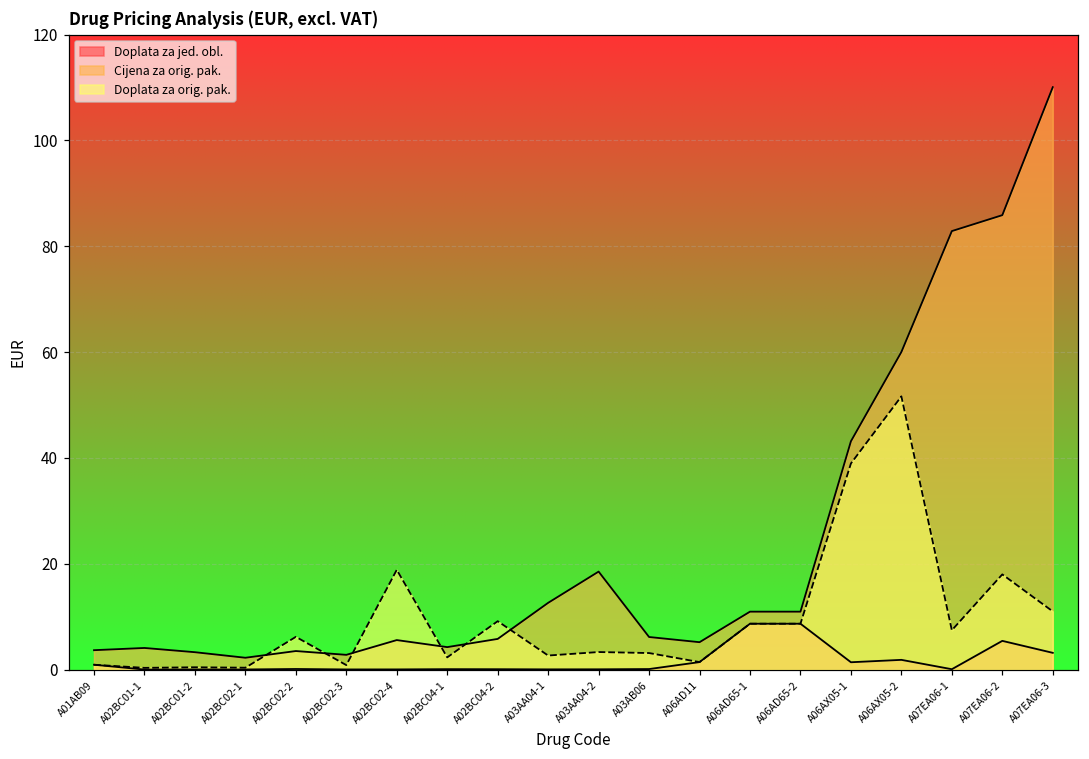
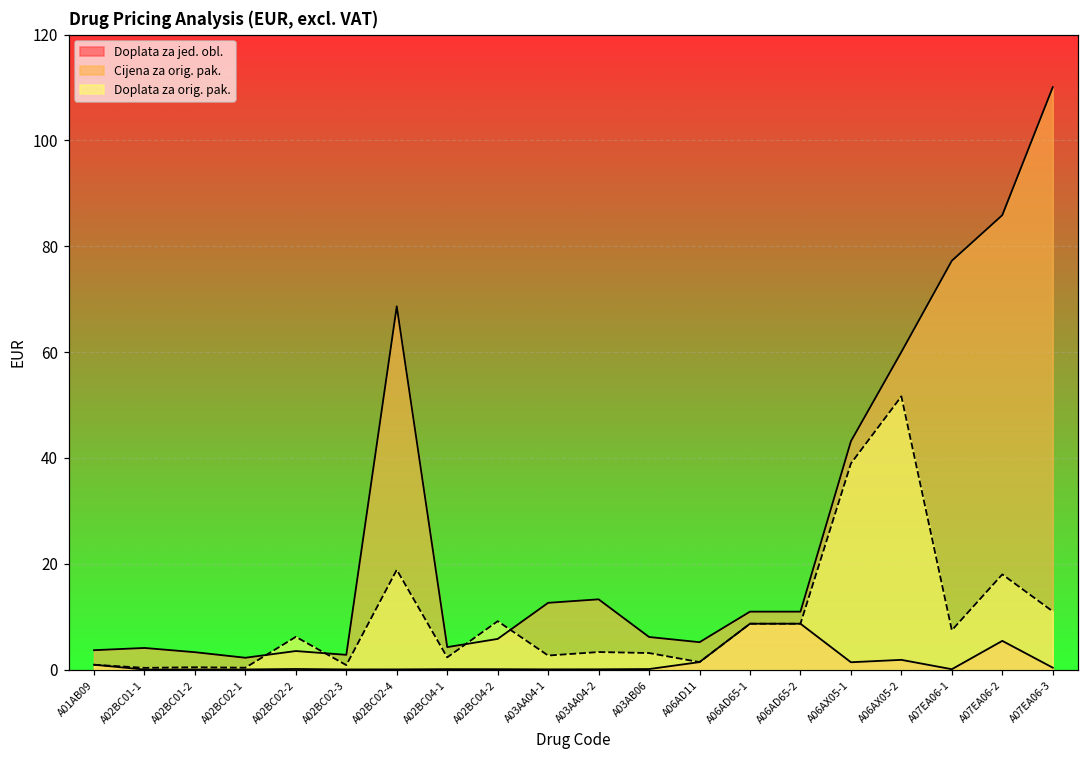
  {
    "Doplata za jed. obl.": {
      "A02BC02-2": 0,
      "A02BC02-3": 0,
      "A02BC02-4": 0,
      "A02BC04-1": 0,
      "A02BC04-2": 0,
      "A03AA04-1": 0,
      "A03AA04-2": 0,
      "A03AB06": 0,
      "A06AX05-1": 1,
      "A06AX05-2": 2,
      "A07EA06-1": 0,
      "A07EA06-2": 5,
-     "A07EA06-3": 3
+     "A07EA06-3": 0
    },
    "Cijena za orig. pak.": {
      "A01AB09": 4,
      "A02BC01-1": 4,
      "A02BC01-2": 3,
      "A02BC02-1": 2,
      "A02BC02-2": 4,
      "A02BC02-3": 3,
-     "A02BC02-4": 6,
+     "A02BC02-4": 69,
      "A02BC04-1": 4,
      "A02BC04-2": 6,
      "A03AA04-1": 13,
-     "A03AA04-2": 19,
+     "A03AA04-2": 13,
      "A03AB06": 6,
      "A06AD11": 5,
      "A06AD65-1": 11,
      "A06AD65-2": 11,
      "A06AX05-1": 43,
      "A06AX05-2": 60,
-     "A07EA06-1": 83,
+     "A07EA06-1": 77,
      "A07EA06-2": 86,
      "A07EA06-3": 110
    },
    "Doplata za orig. pak.": {
      "A02BC02-2": 6,
      "A02BC02-3": 1,
      "A02BC02-4": 19,
      "A02BC04-1": 2,
      "A02BC04-2": 9,
      "A03AA04-1": 3,
      "A03AA04-2": 3,
      "A03AB06": 3,
      "A06AX05-1": 39,
      "A06AX05-2": 52,
      "A07EA06-1": 7,
      "A07EA06-2": 18,
      "A07EA06-3": 11
    }
  }
